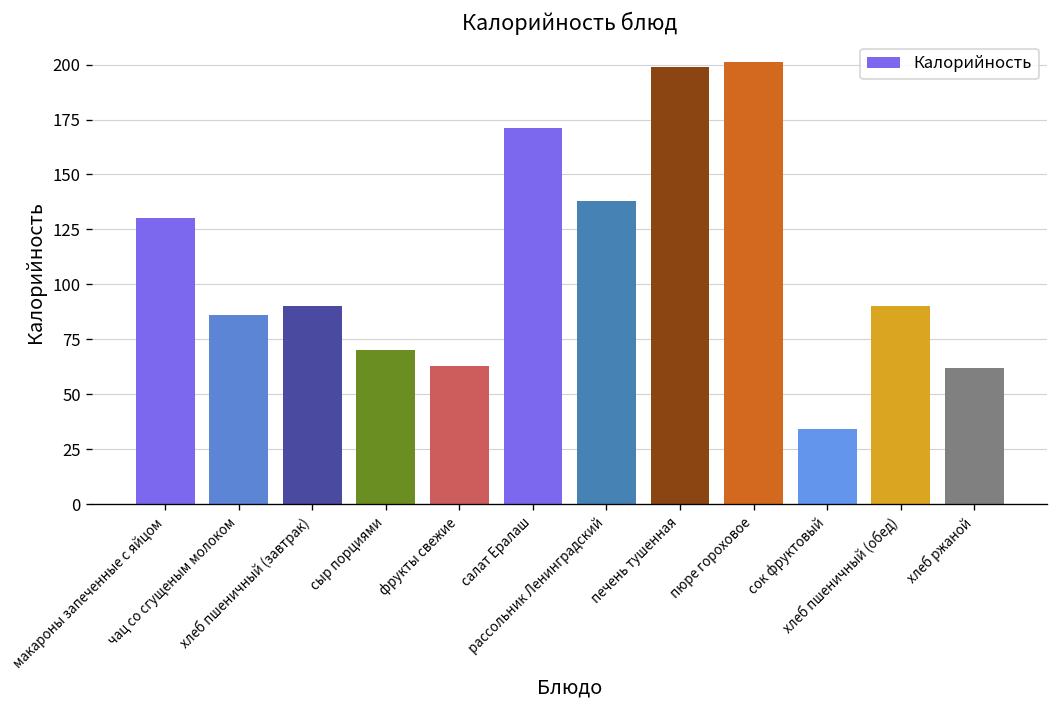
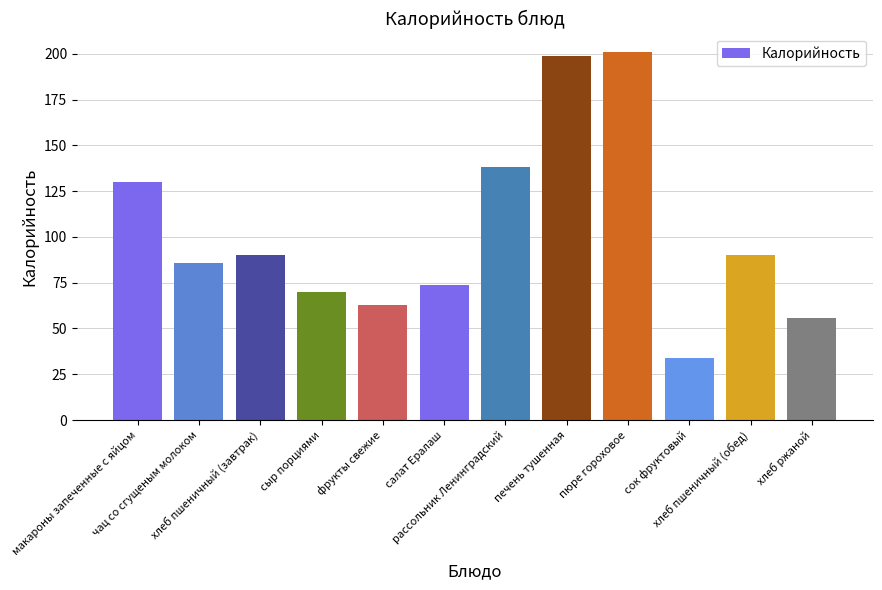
  {
    "макароны запеченные с яйцом": 130,
    "чац со сгущеным молоком": 86,
    "хлеб пшеничный (завтрак)": 90,
    "сыр порциями": 70,
    "фрукты свежие": 63,
-   "салат Ералаш": 171,
+   "салат Ералаш": 74,
    "рассольник Ленинградский": 138,
    "печень тушенная": 199,
    "пюре гороховое": 201,
    "сок фруктовый": 34,
    "хлеб пшеничный (обед)": 90,
-   "хлеб ржаной": 62
+   "хлеб ржаной": 56
  }
